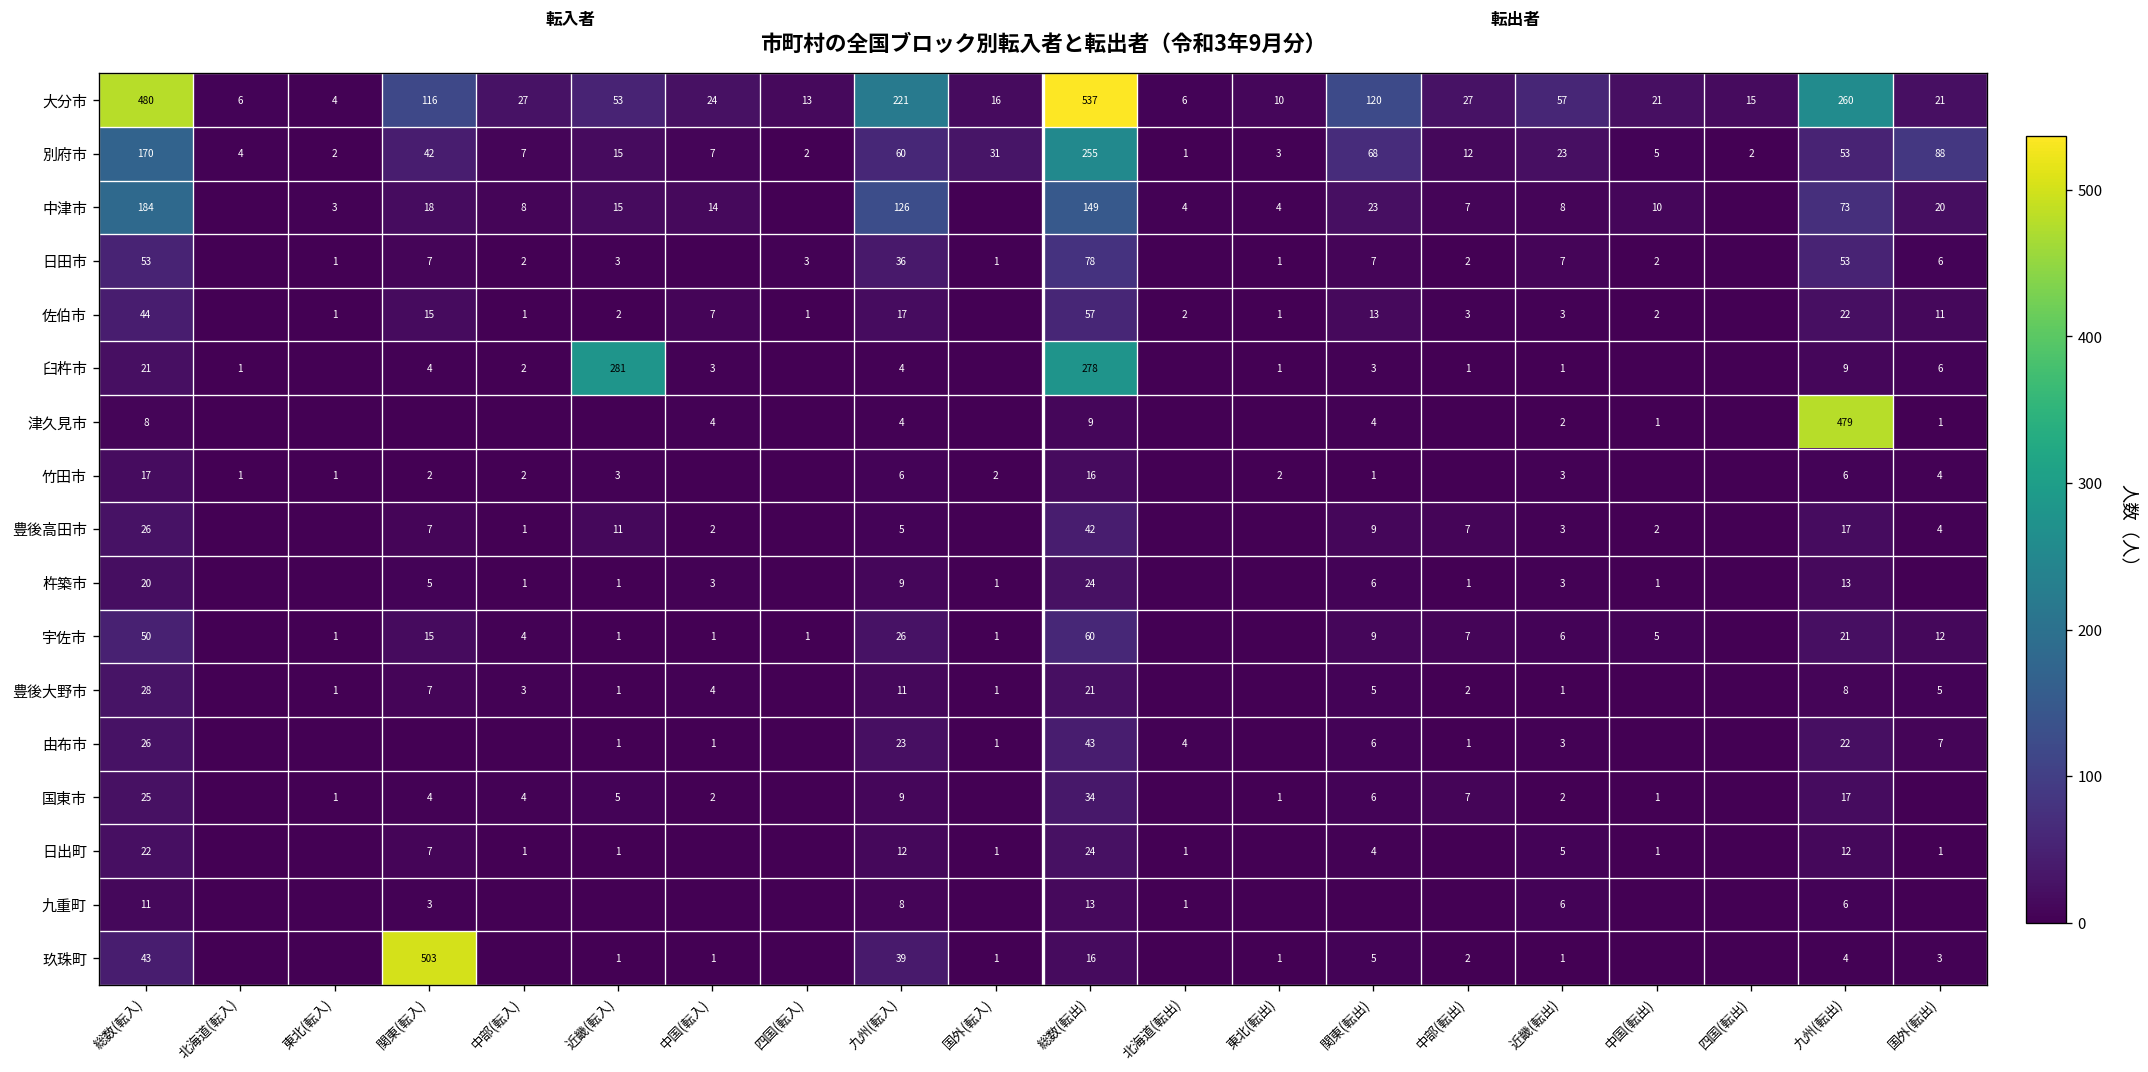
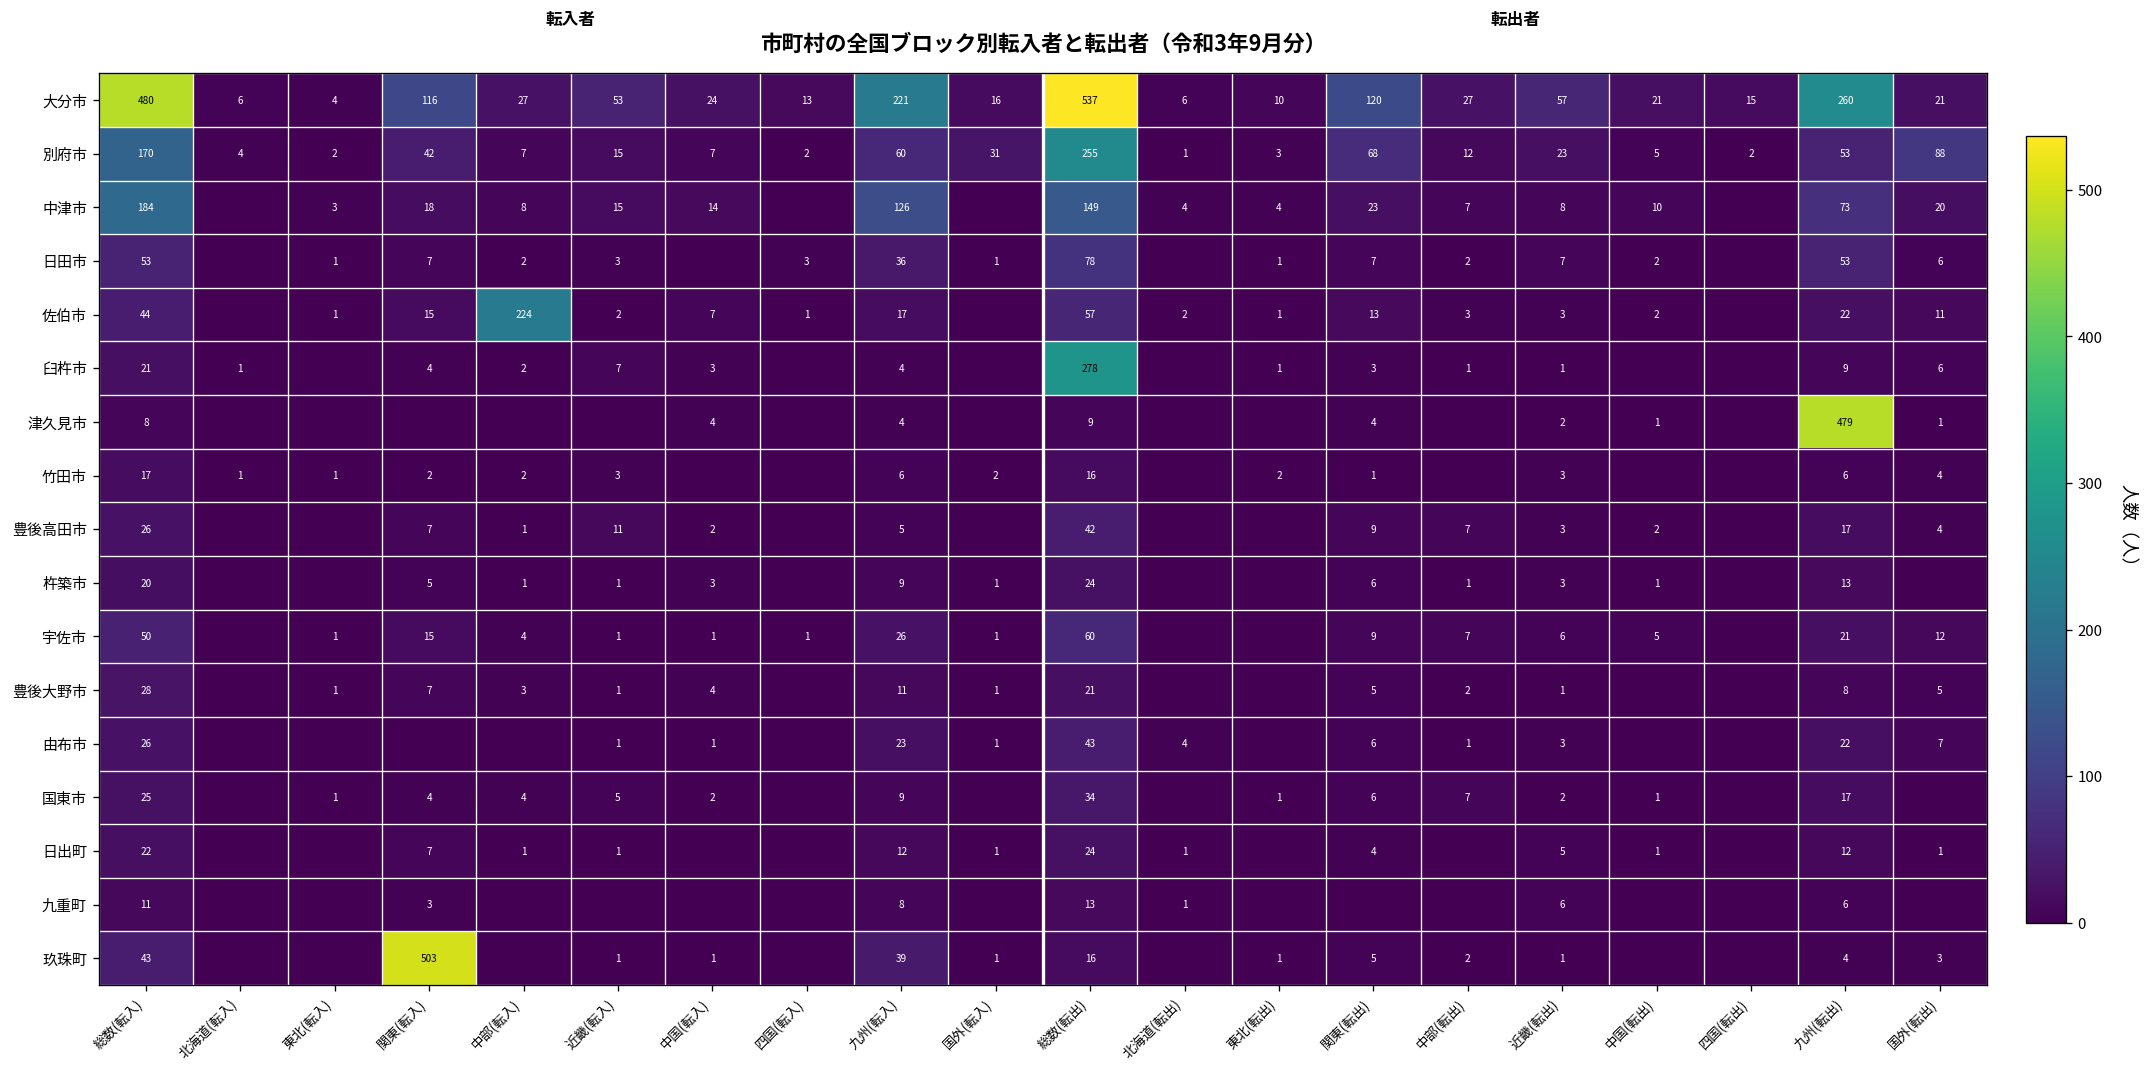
  {
    "佐伯市": {
      "総数(転入)": 44,
      "東北(転入)": 1,
      "関東(転入)": 15,
-     "中部(転入)": 1,
+     "中部(転入)": 224,
      "近畿(転入)": 2,
      "中国(転入)": 7,
      "四国(転入)": 1,
      "九州(転入)": 17,
      "総数(転出)": 57,
      "北海道(転出)": 2,
      "東北(転出)": 1,
      "関東(転出)": 13,
      "中部(転出)": 3,
      "近畿(転出)": 3,
      "中国(転出)": 2,
      "九州(転出)": 22,
      "国外(転出)": 11
    },
    "臼杵市": {
      "総数(転入)": 21,
      "北海道(転入)": 1,
      "関東(転入)": 4,
      "中部(転入)": 2,
-     "近畿(転入)": 281,
+     "近畿(転入)": 7,
      "中国(転入)": 3,
      "九州(転入)": 4,
      "総数(転出)": 278,
      "東北(転出)": 1,
      "関東(転出)": 3,
      "中部(転出)": 1,
      "近畿(転出)": 1,
      "九州(転出)": 9,
      "国外(転出)": 6
    }
  }
